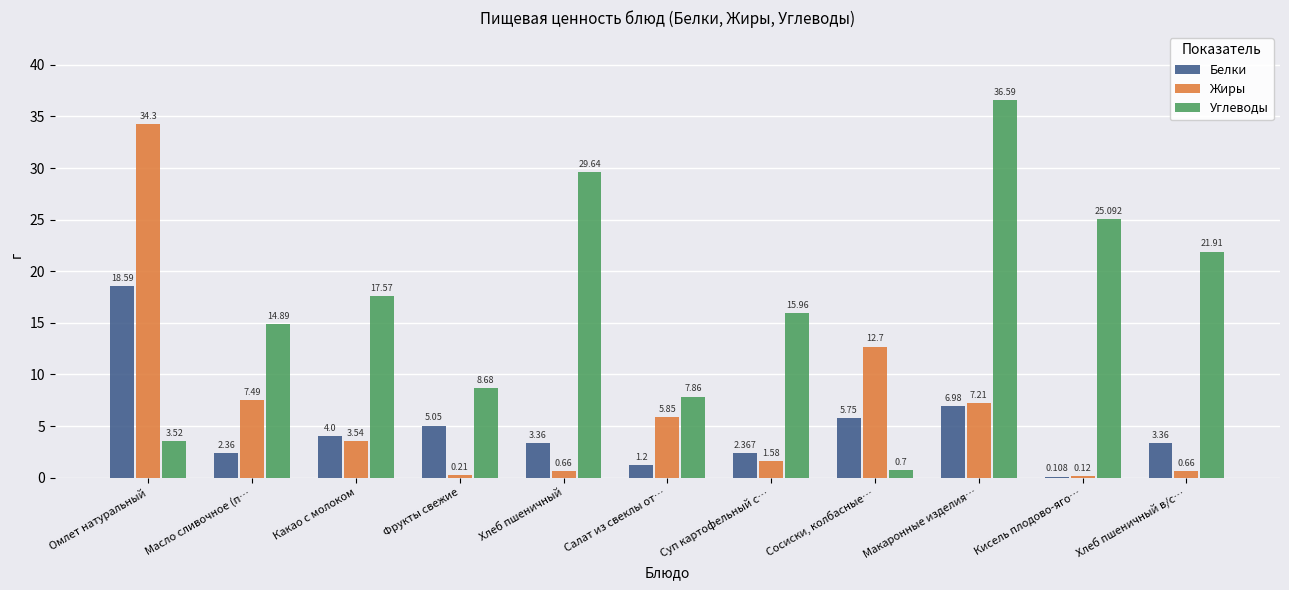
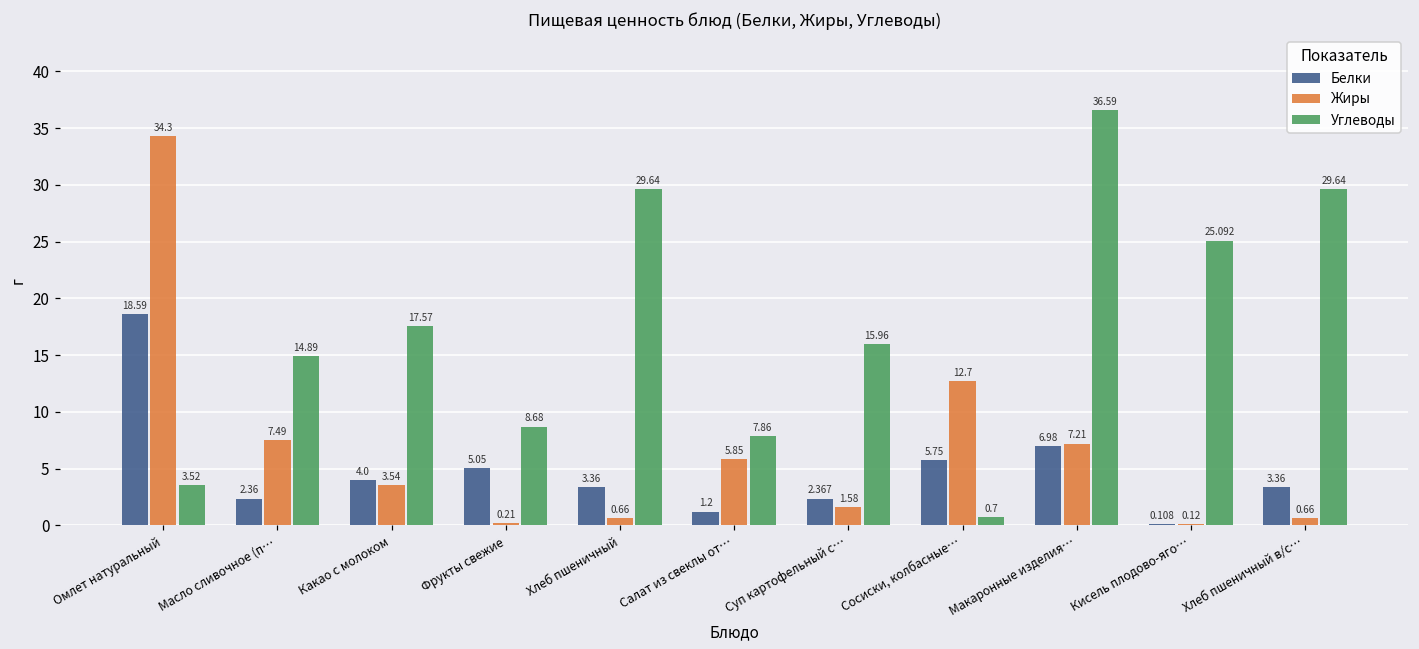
  {
    "Белки": {
      "Омлет натуральный": 18.59,
      "Масло сливочное (п…": 2.36,
      "Какао с молоком": 4.0,
      "Фрукты свежие": 5.05,
      "Хлеб пшеничный": 3.36,
      "Салат из свеклы от…": 1.2,
      "Суп картофельный с…": 2.367,
      "Сосиски, колбасные…": 5.75,
      "Макаронные изделия…": 6.98,
      "Кисель плодово-яго…": 0.108,
      "Хлеб пшеничный в/с…": 3.36
    },
    "Жиры": {
      "Омлет натуральный": 34.3,
      "Масло сливочное (п…": 7.49,
      "Какао с молоком": 3.54,
      "Фрукты свежие": 0.21,
      "Хлеб пшеничный": 0.66,
      "Салат из свеклы от…": 5.85,
      "Суп картофельный с…": 1.58,
      "Сосиски, колбасные…": 12.7,
      "Макаронные изделия…": 7.21,
      "Кисель плодово-яго…": 0.12,
      "Хлеб пшеничный в/с…": 0.66
    },
    "Углеводы": {
      "Омлет натуральный": 3.52,
      "Масло сливочное (п…": 14.89,
      "Какао с молоком": 17.57,
      "Фрукты свежие": 8.68,
      "Хлеб пшеничный": 29.64,
      "Салат из свеклы от…": 7.86,
      "Суп картофельный с…": 15.96,
      "Сосиски, колбасные…": 0.7,
      "Макаронные изделия…": 36.59,
      "Кисель плодово-яго…": 25.092,
-     "Хлеб пшеничный в/с…": 21.91
+     "Хлеб пшеничный в/с…": 29.64
    }
  }
